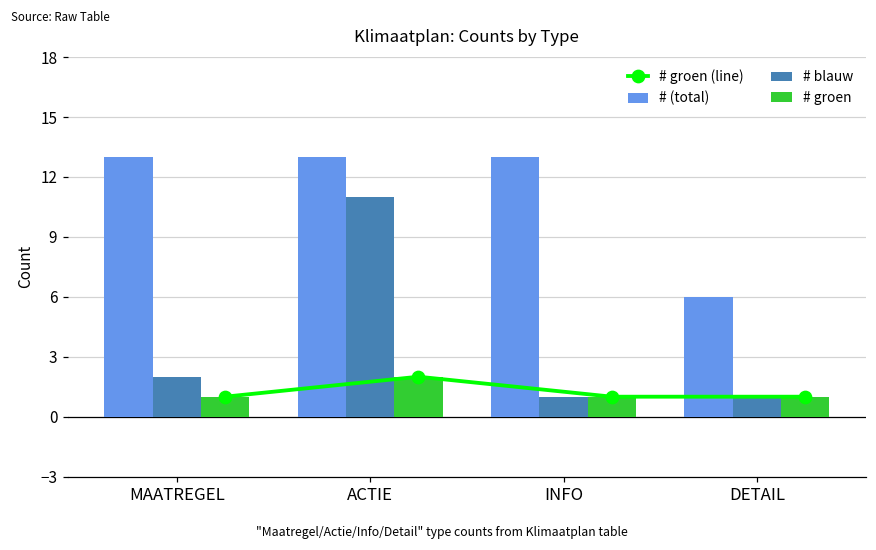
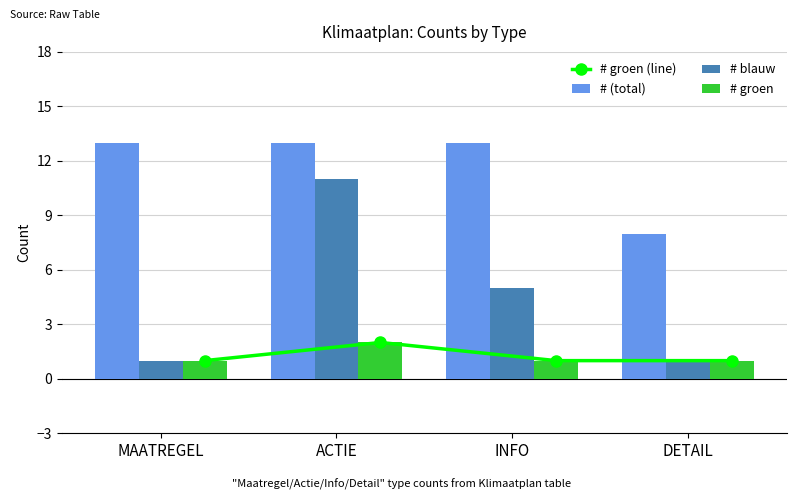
  {
    "# (total)": {
      "MAATREGEL": 13,
      "ACTIE": 13,
      "INFO": 13,
-     "DETAIL": 6
+     "DETAIL": 8
    },
    "# blauw": {
-     "MAATREGEL": 2,
+     "MAATREGEL": 1,
      "ACTIE": 11,
-     "INFO": 1,
+     "INFO": 5,
      "DETAIL": 1
    },
    "# groen": {
      "MAATREGEL": 1,
      "ACTIE": 2,
      "INFO": 1,
      "DETAIL": 1
    }
  }
